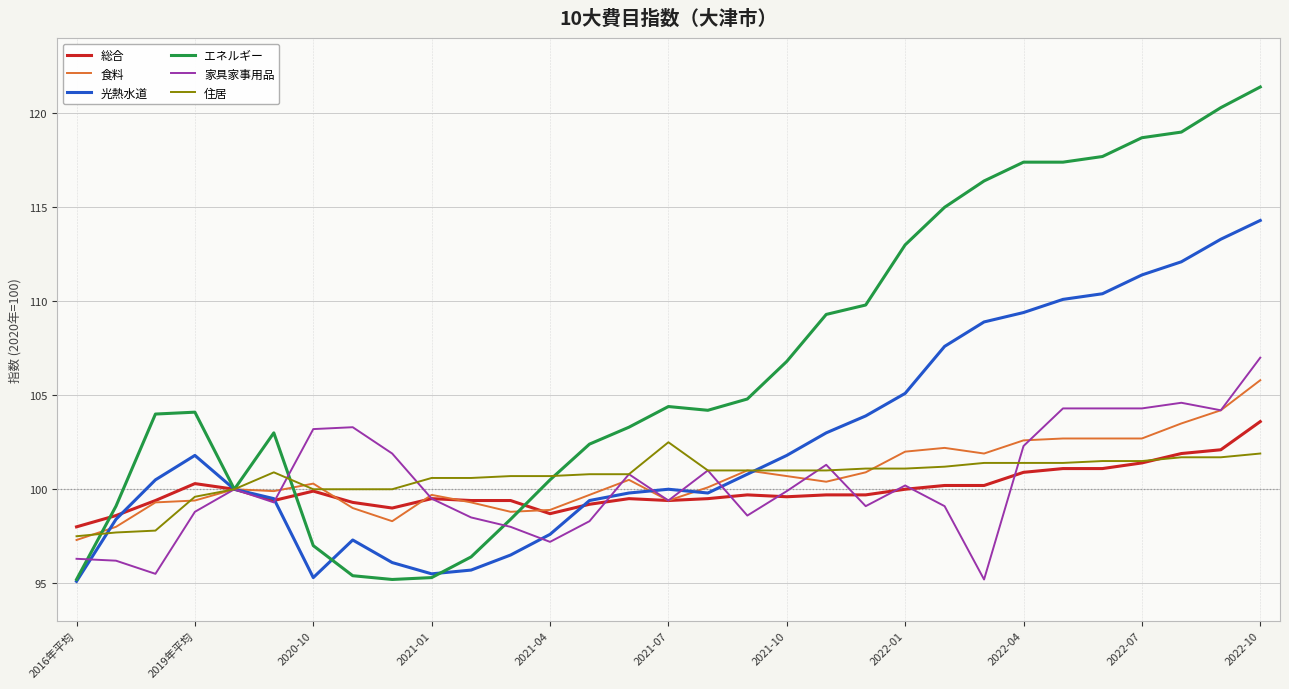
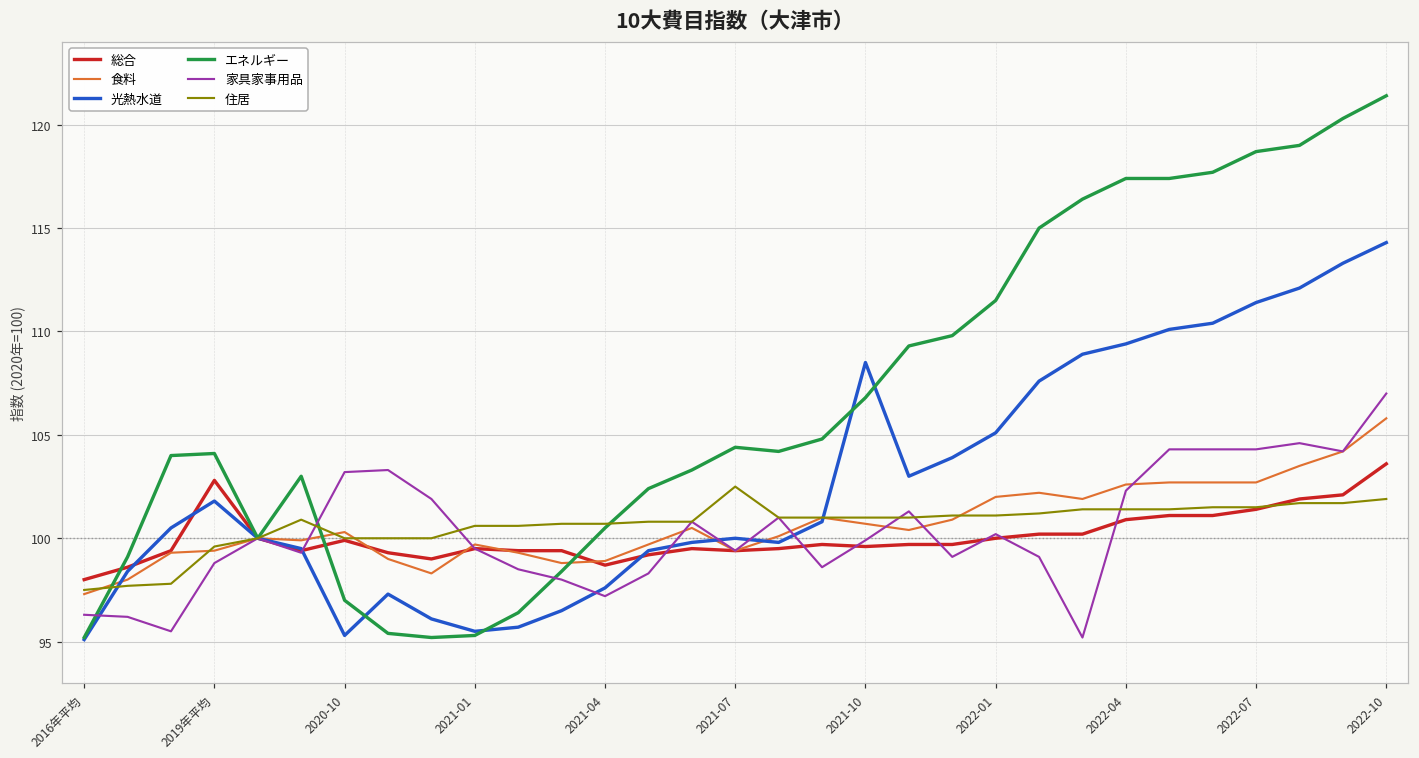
  {
    "総合": {
      "2016年平均": 98.0,
-     "2019年平均": 100.3,
+     "2019年平均": 102.8,
      "2021-04": 98.7,
      "2021-10": 99.6,
      "2022-01": 100.0,
      "2022-04": 100.9,
      "2022-10": 103.6
    },
    "食料": {
      "2016年平均": 97.3,
      "2019年平均": 99.4,
      "2020-10": 100.3,
      "2021-01": 99.7,
      "2021-04": 98.9,
      "2021-10": 100.7,
      "2022-01": 102.0,
      "2022-04": 102.6,
      "2022-07": 102.7,
      "2022-10": 105.8
    },
    "光熱水道": {
      "2019年平均": 101.8,
      "2020-10": 95.3,
      "2021-01": 95.5,
      "2021-04": 97.6,
      "2021-07": 100.0,
-     "2021-10": 101.8,
+     "2021-10": 108.5,
      "2022-01": 105.1,
      "2022-04": 109.4,
      "2022-07": 111.4,
      "2022-10": 114.3
    },
    "エネルギー": {
      "2019年平均": 104.1,
      "2020-10": 97.0,
      "2021-01": 95.3,
      "2021-04": 100.5,
      "2021-07": 104.4,
      "2021-10": 106.8,
-     "2022-01": 113.0,
+     "2022-01": 111.5,
      "2022-04": 117.4,
      "2022-07": 118.7,
      "2022-10": 121.4
    },
    "家具家事用品": {
      "2016年平均": 96.3,
      "2019年平均": 98.8,
      "2020-10": 103.2,
      "2021-04": 97.2,
      "2021-10": 99.9,
      "2022-01": 100.2,
      "2022-04": 102.3,
      "2022-07": 104.3,
      "2022-10": 107.0
    },
    "住居": {
      "2016年平均": 97.5,
      "2019年平均": 99.6,
      "2021-01": 100.6,
      "2021-04": 100.7,
      "2021-07": 102.5,
      "2021-10": 101.0,
      "2022-01": 101.1,
      "2022-04": 101.4,
      "2022-10": 101.9
    }
  }
